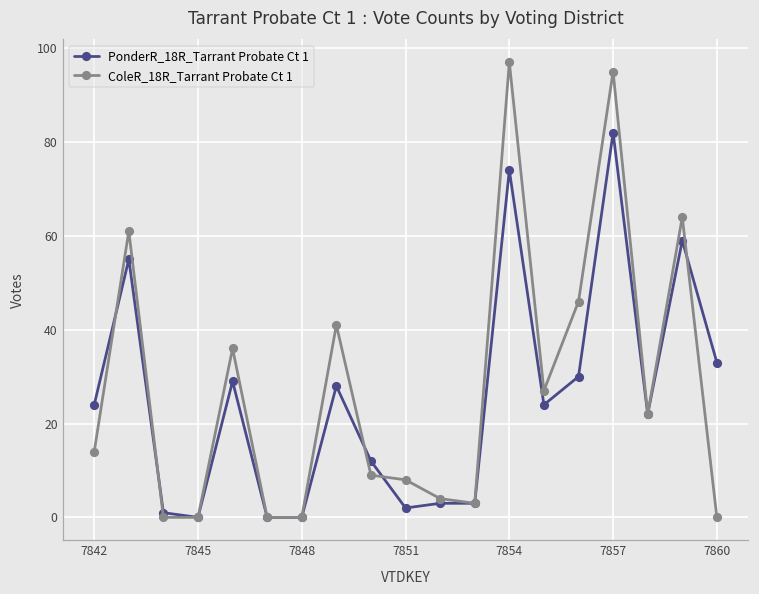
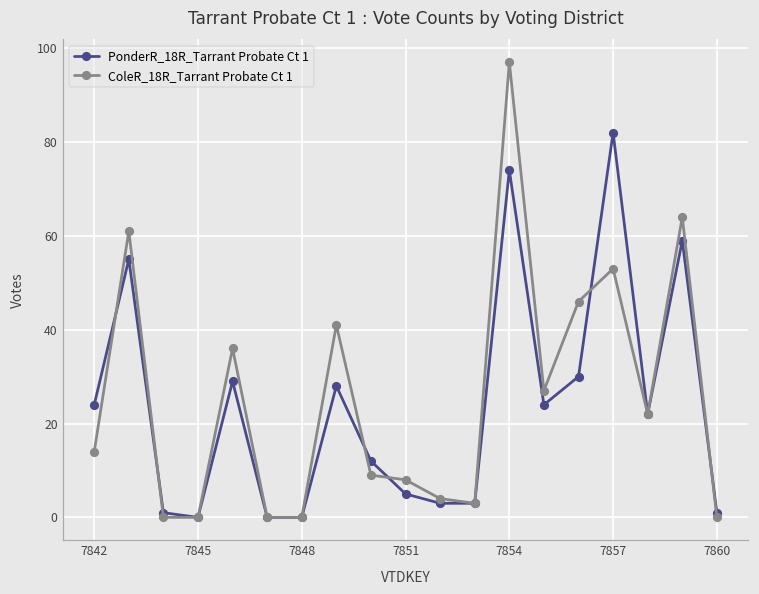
  {
    "PonderR_18R_Tarrant Probate Ct 1": {
      "7842": 24,
-     "7851": 2,
+     "7851": 5,
      "7854": 74,
      "7857": 82,
-     "7860": 33
+     "7860": 1
    },
    "ColeR_18R_Tarrant Probate Ct 1": {
      "7842": 14,
      "7851": 8,
      "7854": 97,
-     "7857": 95,
+     "7857": 53,
      "7860": 0
    }
  }
